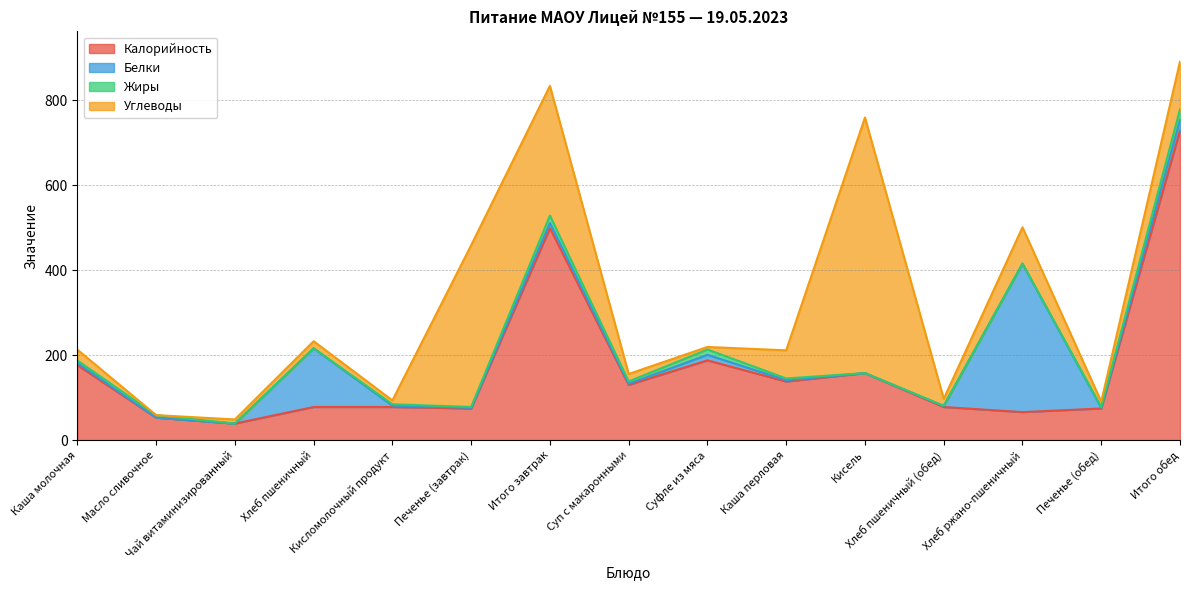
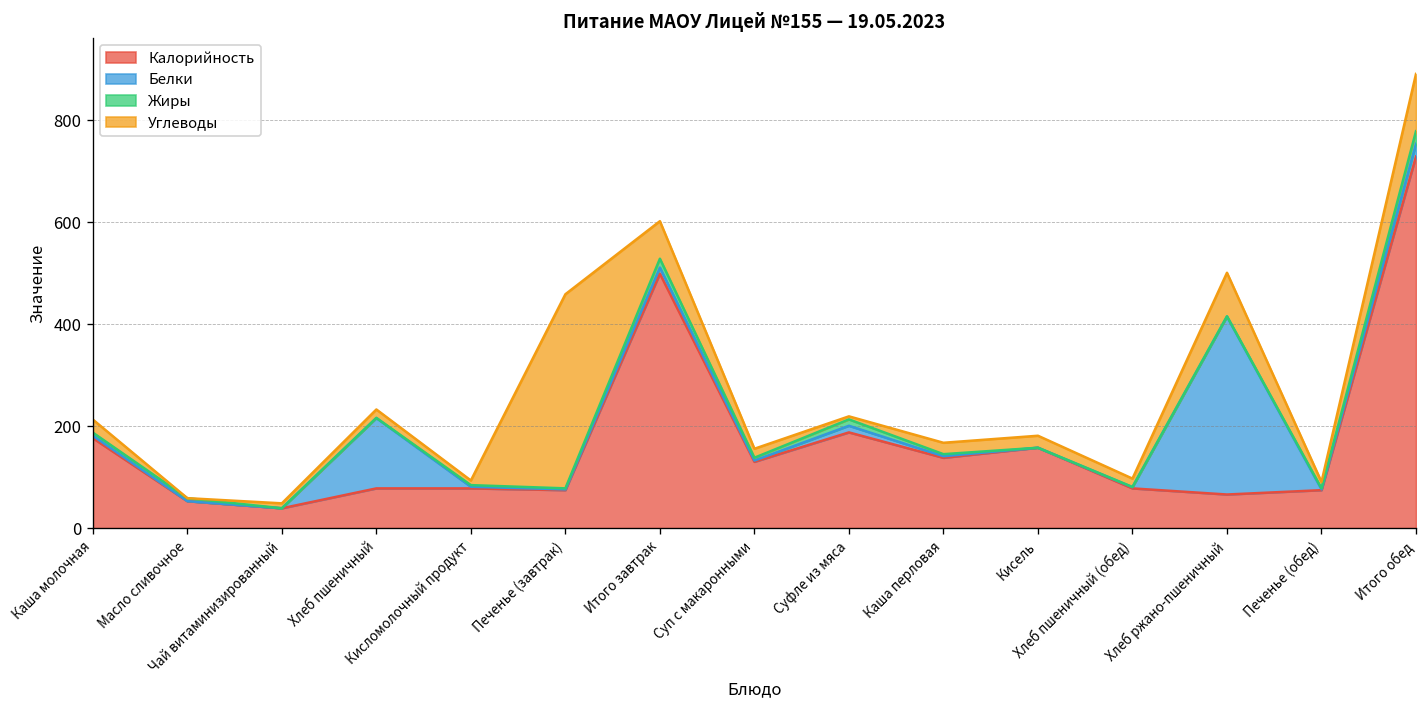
  {
    "Калорийность": {
      "Хлеб пшеничный": 80,
      "Итого завтрак": 500,
      "Суфле из мяса": 190,
      "Хлеб ржано-пшеничный": 70,
      "Итого обед": 730
    },
    "Белки": {
      "Итого завтрак": 10,
      "Суфле из мяса": 10,
      "Итого обед": 30
    },
    "Жиры": {
      "Каша молочная": 10,
      "Итого завтрак": 20,
      "Итого обед": 20
    },
    "Углеводы": {
      "Каша молочная": 30,
      "Чай витаминизированный": 10,
      "Хлеб пшеничный": 20,
      "Кисломолочный продукт": 10,
      "Печенье (завтрак)": 380,
-     "Итого завтрак": 310,
+     "Итого завтрак": 70,
      "Суп с макаронными": 20,
-     "Каша перловая": 70,
-     "Кисель": 600,
+     "Каша перловая": 20,
+     "Кисель": 20,
      "Хлеб пшеничный (обед)": 20,
      "Хлеб ржано-пшеничный": 90,
      "Печенье (обед)": 10,
      "Итого обед": 110
    }
  }
